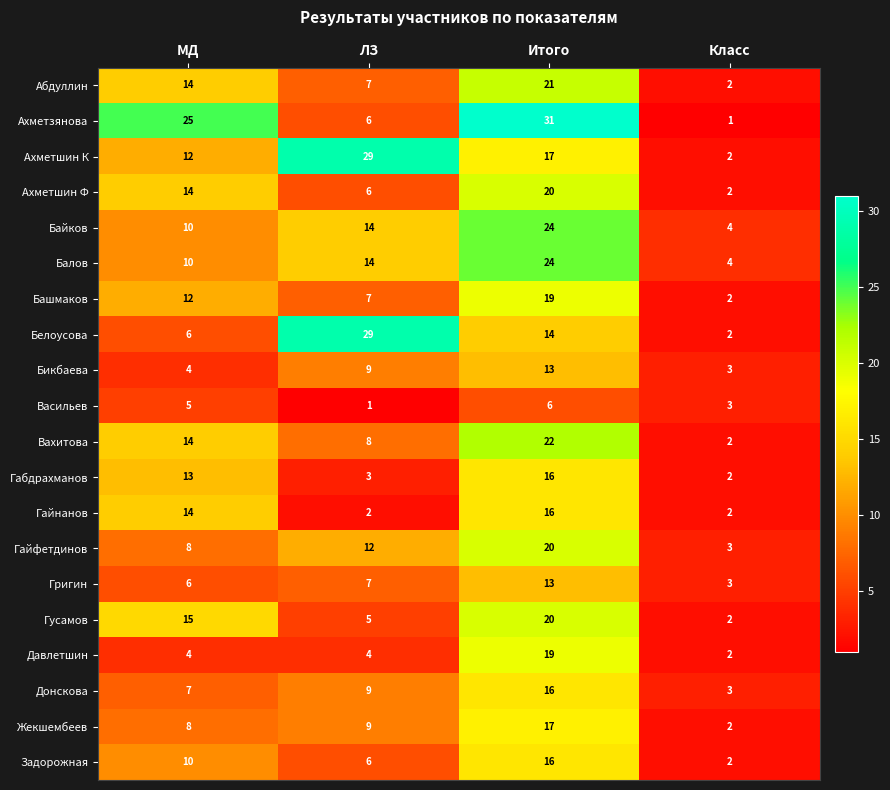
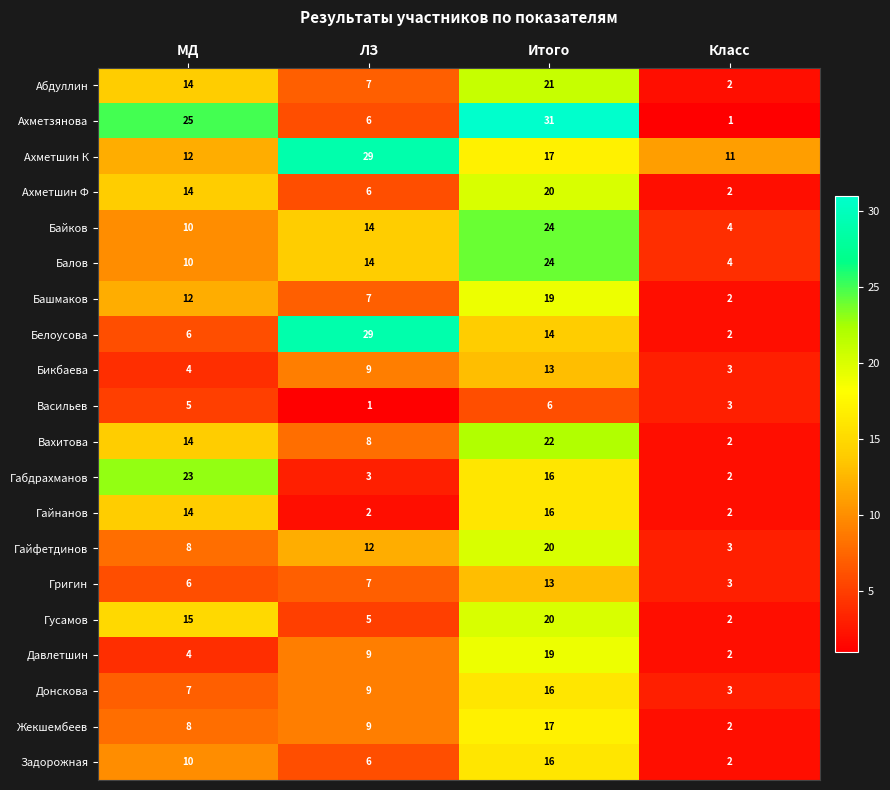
  {
    "Абдуллин": {
      "МД": 14,
      "ЛЗ": 7,
      "Итого": 21,
      "Класс": 2
    },
    "Ахметзянова": {
      "МД": 25,
      "ЛЗ": 6,
      "Итого": 31,
      "Класс": 1
    },
    "Ахметшин К": {
      "МД": 12,
      "ЛЗ": 29,
      "Итого": 17,
-     "Класс": 2
+     "Класс": 11
    },
    "Ахметшин Ф": {
      "МД": 14,
      "ЛЗ": 6,
      "Итого": 20,
      "Класс": 2
    },
    "Байков": {
      "МД": 10,
      "ЛЗ": 14,
      "Итого": 24,
      "Класс": 4
    },
    "Балов": {
      "МД": 10,
      "ЛЗ": 14,
      "Итого": 24,
      "Класс": 4
    },
    "Башмаков": {
      "МД": 12,
      "ЛЗ": 7,
      "Итого": 19,
      "Класс": 2
    },
    "Белоусова": {
      "МД": 6,
      "ЛЗ": 29,
      "Итого": 14,
      "Класс": 2
    },
    "Бикбаева": {
      "МД": 4,
      "ЛЗ": 9,
      "Итого": 13,
      "Класс": 3
    },
    "Васильев": {
      "МД": 5,
      "ЛЗ": 1,
      "Итого": 6,
      "Класс": 3
    },
    "Вахитова": {
      "МД": 14,
      "ЛЗ": 8,
      "Итого": 22,
      "Класс": 2
    },
    "Габдрахманов": {
-     "МД": 13,
+     "МД": 23,
      "ЛЗ": 3,
      "Итого": 16,
      "Класс": 2
    },
    "Гайнанов": {
      "МД": 14,
      "ЛЗ": 2,
      "Итого": 16,
      "Класс": 2
    },
    "Гайфетдинов": {
      "МД": 8,
      "ЛЗ": 12,
      "Итого": 20,
      "Класс": 3
    },
    "Григин": {
      "МД": 6,
      "ЛЗ": 7,
      "Итого": 13,
      "Класс": 3
    },
    "Гусамов": {
      "МД": 15,
      "ЛЗ": 5,
      "Итого": 20,
      "Класс": 2
    },
    "Давлетшин": {
      "МД": 4,
-     "ЛЗ": 4,
+     "ЛЗ": 9,
      "Итого": 19,
      "Класс": 2
    },
    "Донскова": {
      "МД": 7,
      "ЛЗ": 9,
      "Итого": 16,
      "Класс": 3
    },
    "Жекшембеев": {
      "МД": 8,
      "ЛЗ": 9,
      "Итого": 17,
      "Класс": 2
    },
    "Задорожная": {
      "МД": 10,
      "ЛЗ": 6,
      "Итого": 16,
      "Класс": 2
    }
  }
